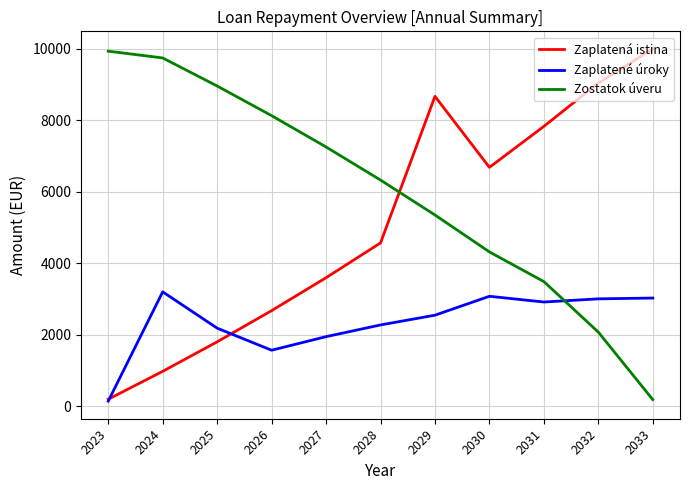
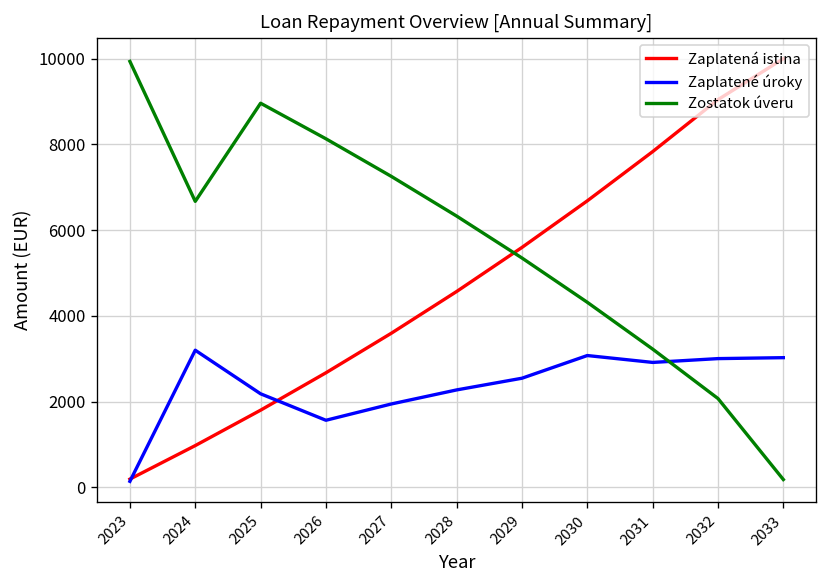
  {
    "Zaplatená istina": {
      "2024": 1000,
      "2025": 1800,
      "2026": 2700,
      "2027": 3600,
      "2028": 4600,
-     "2029": 8700,
+     "2029": 5600,
      "2030": 6700,
      "2031": 7800
    },
    "Zaplatené úroky": {
      "2024": 3200,
      "2025": 2200,
      "2026": 1600,
      "2027": 1900,
      "2028": 2300,
      "2029": 2500,
      "2030": 3100,
      "2031": 2900,
      "2032": 3000,
      "2033": 3000
    },
    "Zostatok úveru": {
      "2023": 9900,
-     "2024": 9700,
+     "2024": 6700,
      "2025": 9000,
      "2026": 8100,
      "2027": 7300,
      "2028": 6300,
      "2029": 5300,
      "2030": 4300,
-     "2031": 3500,
+     "2031": 3200,
      "2032": 2100,
      "2033": 200
    }
  }
